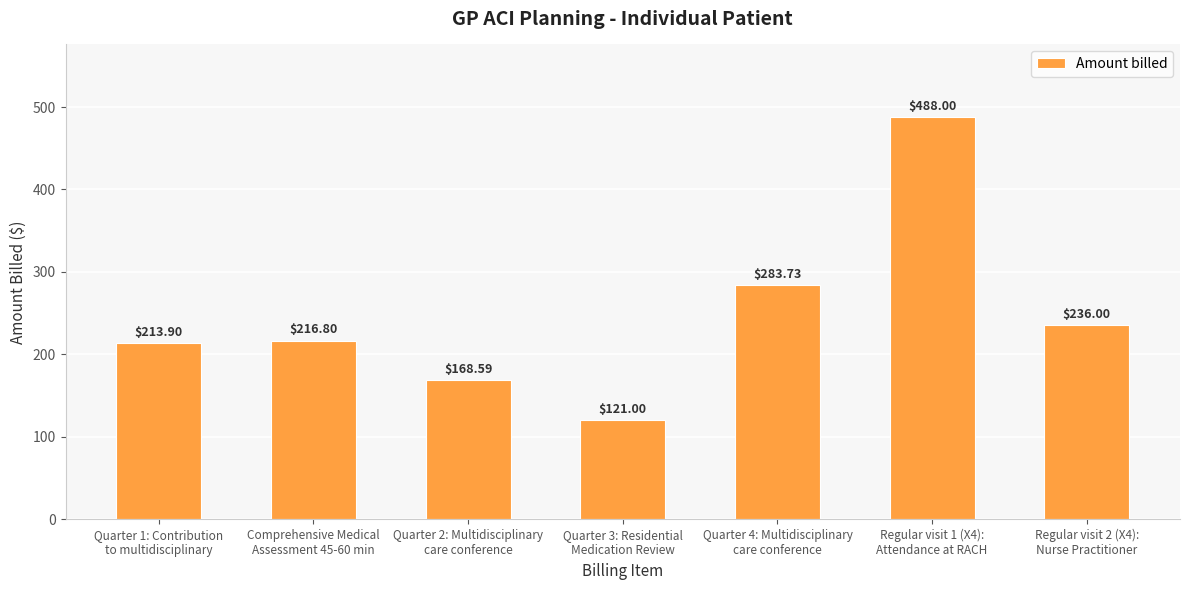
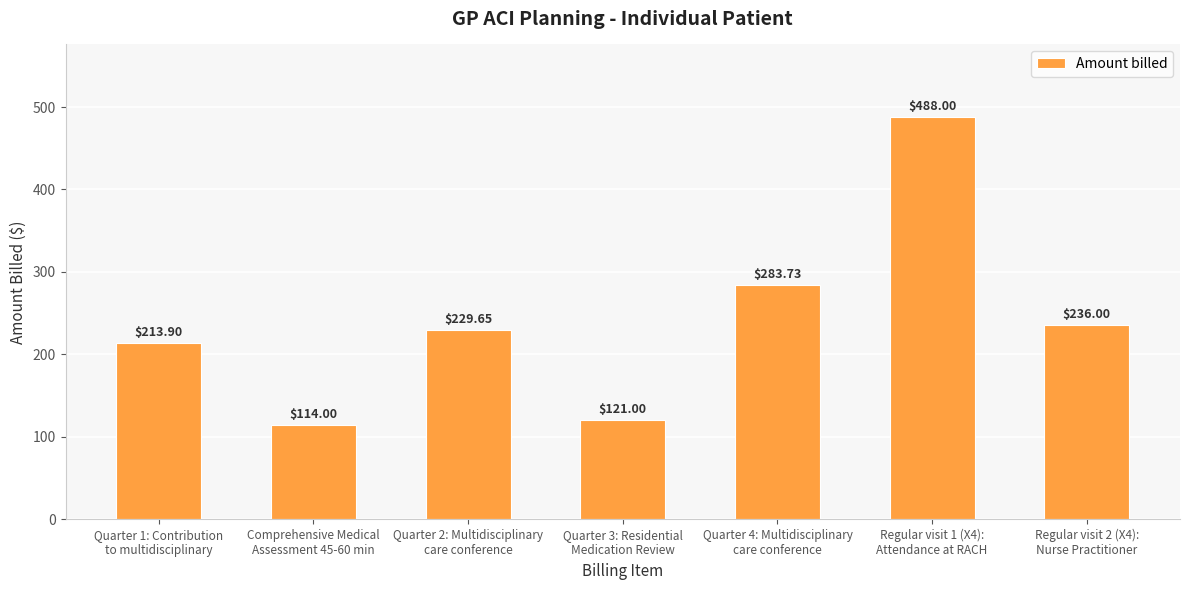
  {
    "Quarter 1: Contribution to multidisciplinary": "$213.90",
-   "Comprehensive Medical Assessment 45-60 min": "$216.80",
-   "Quarter 2: Multidisciplinary care conference": "$168.59",
+   "Comprehensive Medical Assessment 45-60 min": "$114.00",
+   "Quarter 2: Multidisciplinary care conference": "$229.65",
    "Quarter 3: Residential Medication Review": "$121.00",
    "Quarter 4: Multidisciplinary care conference": "$283.73",
    "Regular visit 1 (X4): Attendance at RACH": "$488.00",
    "Regular visit 2 (X4): Nurse Practitioner": "$236.00"
  }
